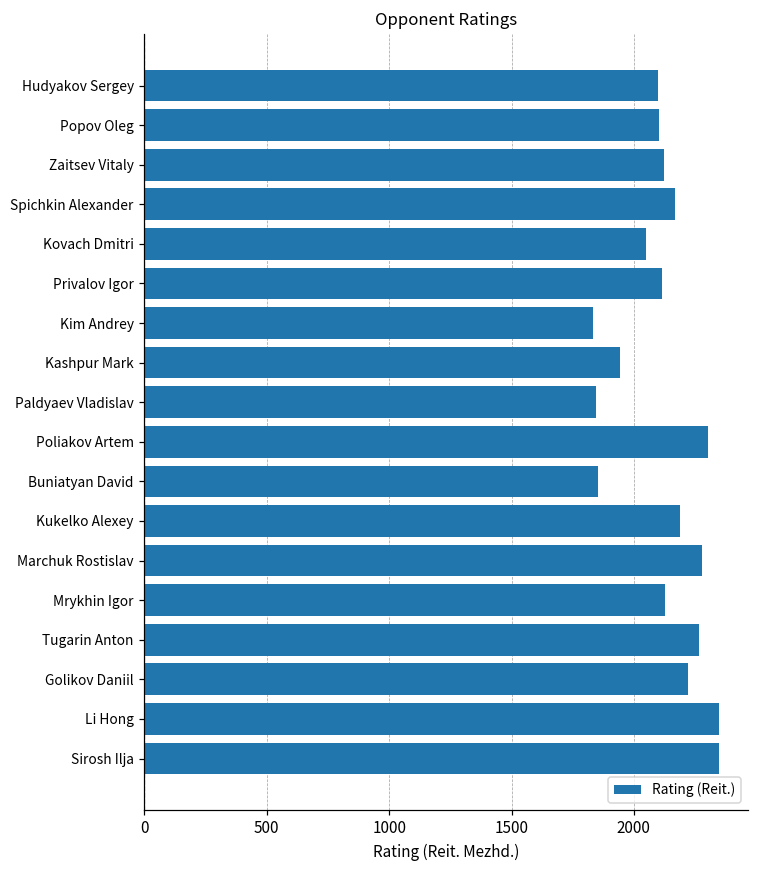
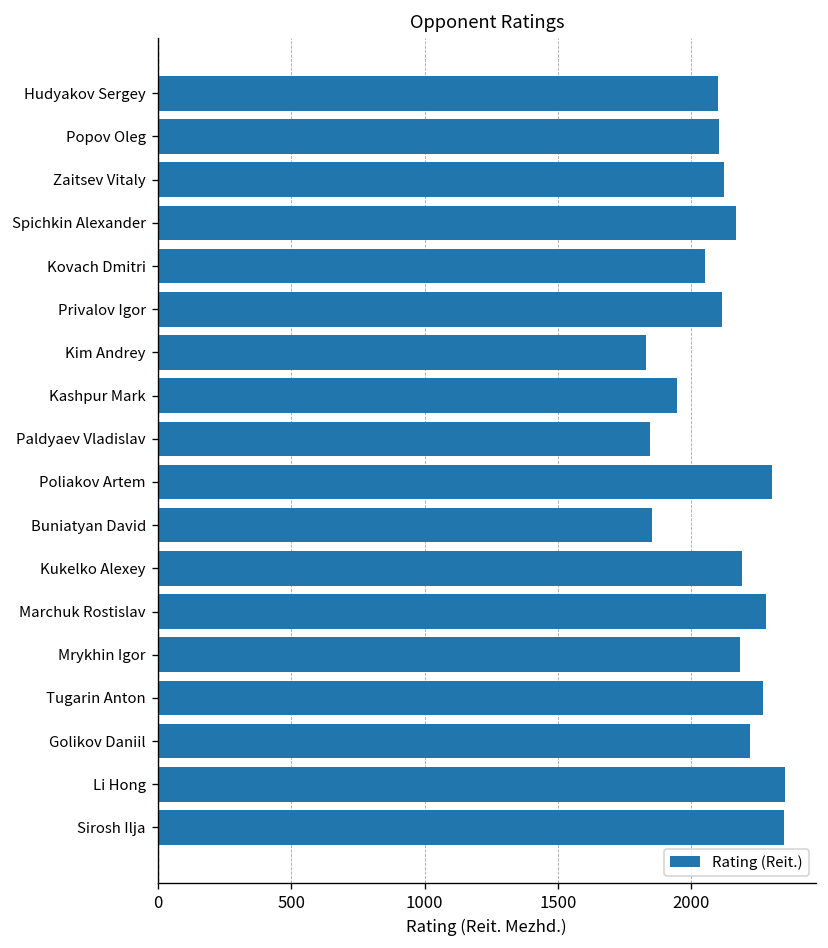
  {
    "Hudyakov Sergey": 2100,
    "Popov Oleg": 2100,
    "Zaitsev Vitaly": 2120,
    "Spichkin Alexander": 2170,
    "Kovach Dmitri": 2050,
    "Privalov Igor": 2110,
    "Kim Andrey": 1830,
    "Kashpur Mark": 1940,
    "Paldyaev Vladislav": 1850,
    "Poliakov Artem": 2300,
    "Buniatyan David": 1850,
    "Kukelko Alexey": 2190,
    "Marchuk Rostislav": 2280,
-   "Mrykhin Igor": 2130,
+   "Mrykhin Igor": 2180,
    "Tugarin Anton": 2270,
    "Golikov Daniil": 2220,
    "Li Hong": 2350,
    "Sirosh Ilja": 2350
  }
